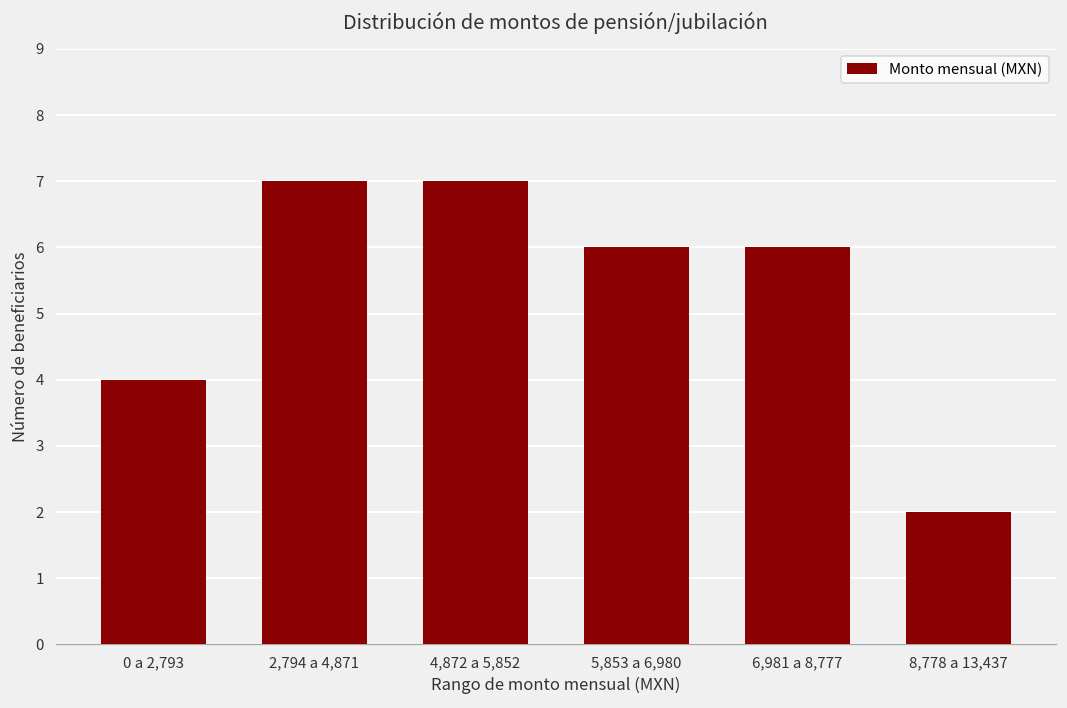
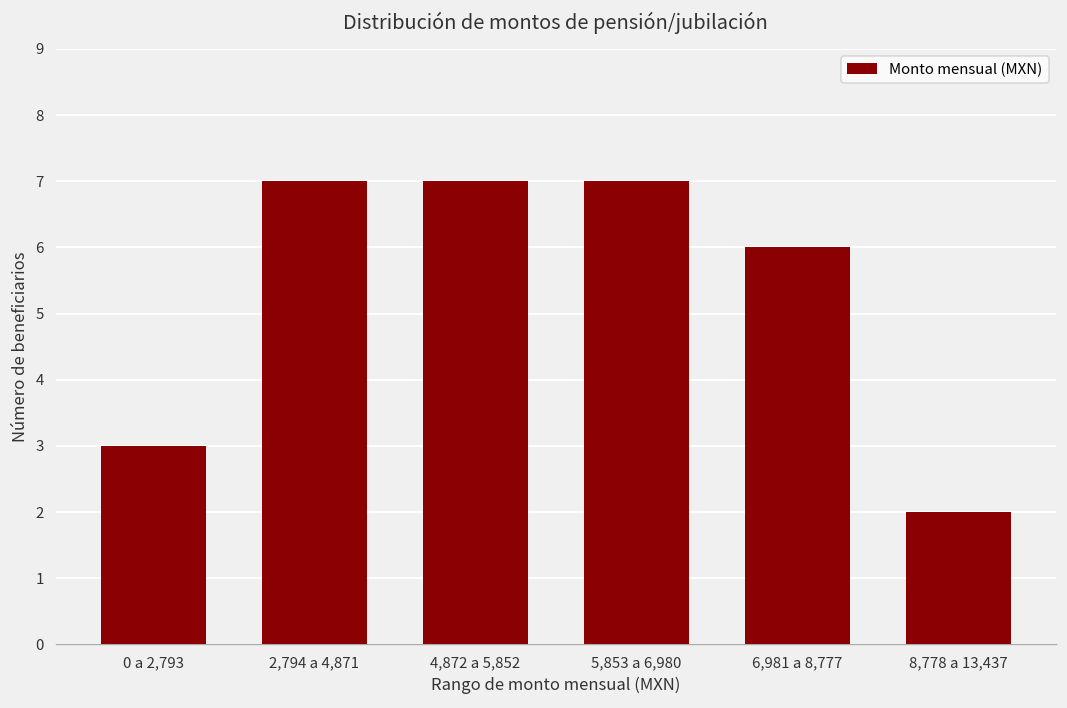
  {
-   "0 a 2,793": 4,
+   "0 a 2,793": 3,
    "2,794 a 4,871": 7,
    "4,872 a 5,852": 7,
-   "5,853 a 6,980": 6,
+   "5,853 a 6,980": 7,
    "6,981 a 8,777": 6,
    "8,778 a 13,437": 2
  }
